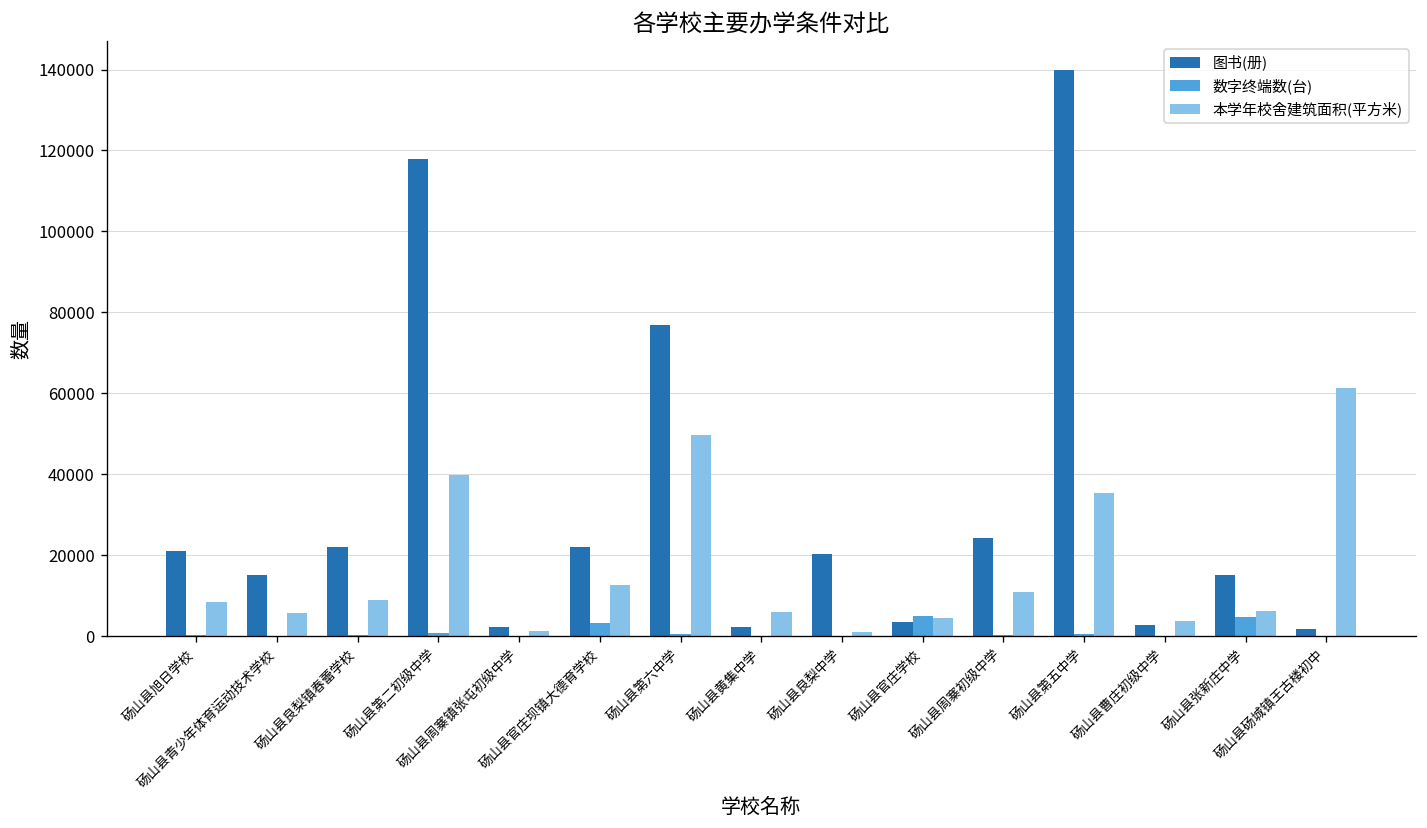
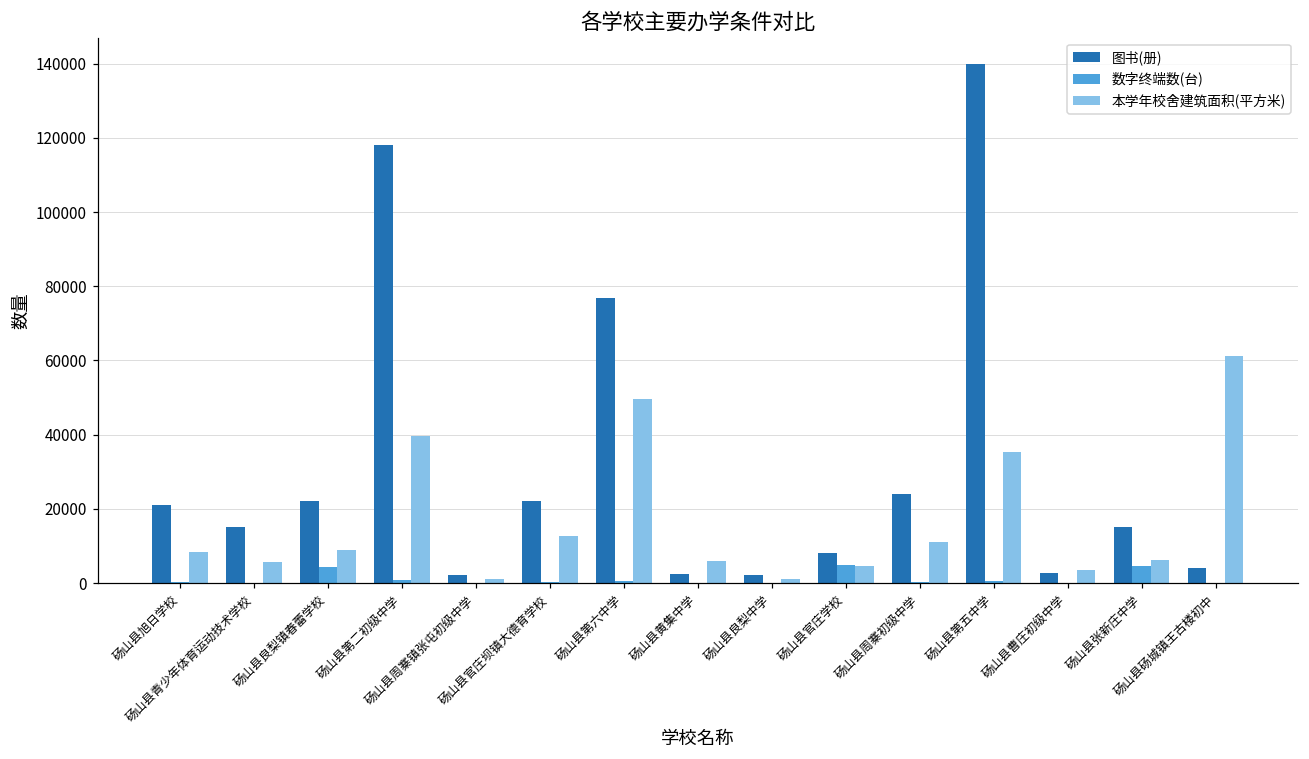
  {
    "图书(册)": {
      "砀山县旭日学校": 21000,
      "砀山县青少年体育运动技术学校": 15000,
      "砀山县良梨镇春蕾学校": 22000,
      "砀山县第二初级中学": 118000,
      "砀山县周寨镇张屯初级中学": 2000,
      "砀山县官庄坝镇大德育学校": 22000,
      "砀山县第六中学": 77000,
      "砀山县黄集中学": 2000,
-     "砀山县良梨中学": 20000,
-     "砀山县官庄学校": 3000,
+     "砀山县良梨中学": 2000,
+     "砀山县官庄学校": 8000,
      "砀山县周寨初级中学": 24000,
      "砀山县第五中学": 140000,
      "砀山县曹庄初级中学": 3000,
      "砀山县张新庄中学": 15000,
-     "砀山县砀城镇王古楼初中": 2000
+     "砀山县砀城镇王古楼初中": 4000
    },
    "数字终端数(台)": {
-     "砀山县良梨镇春蕾学校": 0,
-     "砀山县官庄坝镇大德育学校": 3000,
+     "砀山县良梨镇春蕾学校": 4000,
+     "砀山县官庄坝镇大德育学校": 0,
      "砀山县官庄学校": 5000,
      "砀山县张新庄中学": 5000
    },
    "本学年校舍建筑面积(平方米)": {
      "砀山县旭日学校": 8000,
      "砀山县青少年体育运动技术学校": 6000,
      "砀山县良梨镇春蕾学校": 9000,
      "砀山县第二初级中学": 40000,
      "砀山县周寨镇张屯初级中学": 1000,
      "砀山县官庄坝镇大德育学校": 13000,
      "砀山县第六中学": 50000,
      "砀山县黄集中学": 6000,
      "砀山县良梨中学": 1000,
      "砀山县官庄学校": 5000,
      "砀山县周寨初级中学": 11000,
      "砀山县第五中学": 35000,
      "砀山县曹庄初级中学": 4000,
      "砀山县张新庄中学": 6000,
      "砀山县砀城镇王古楼初中": 61000
    }
  }
